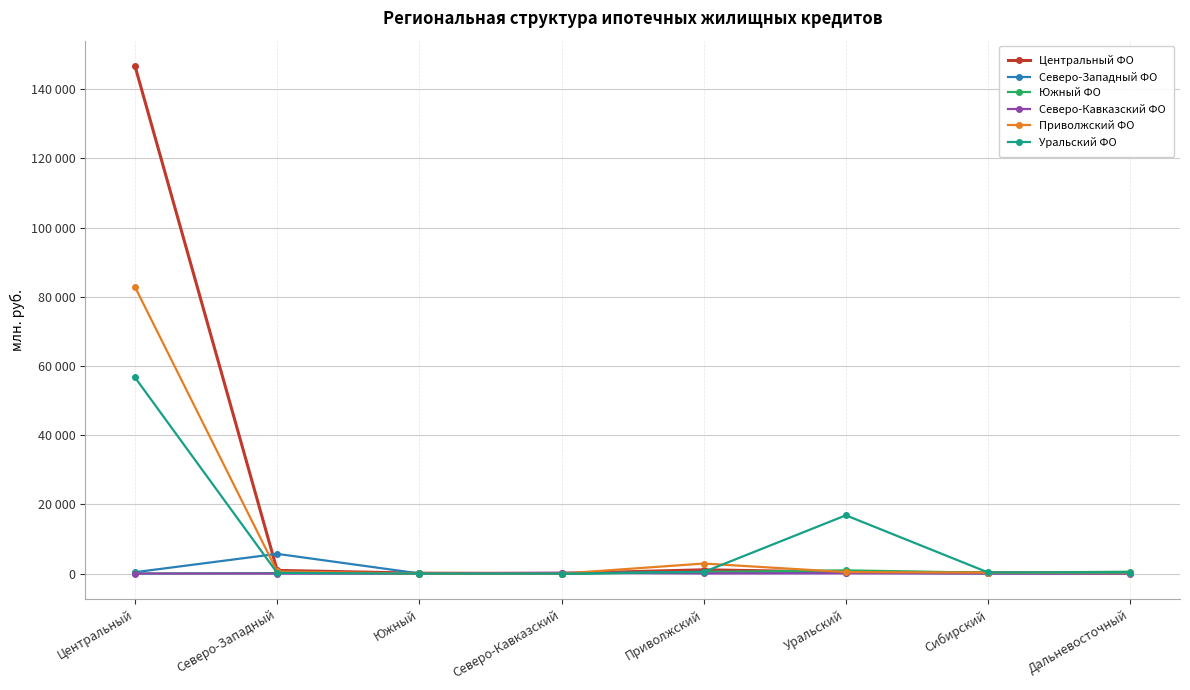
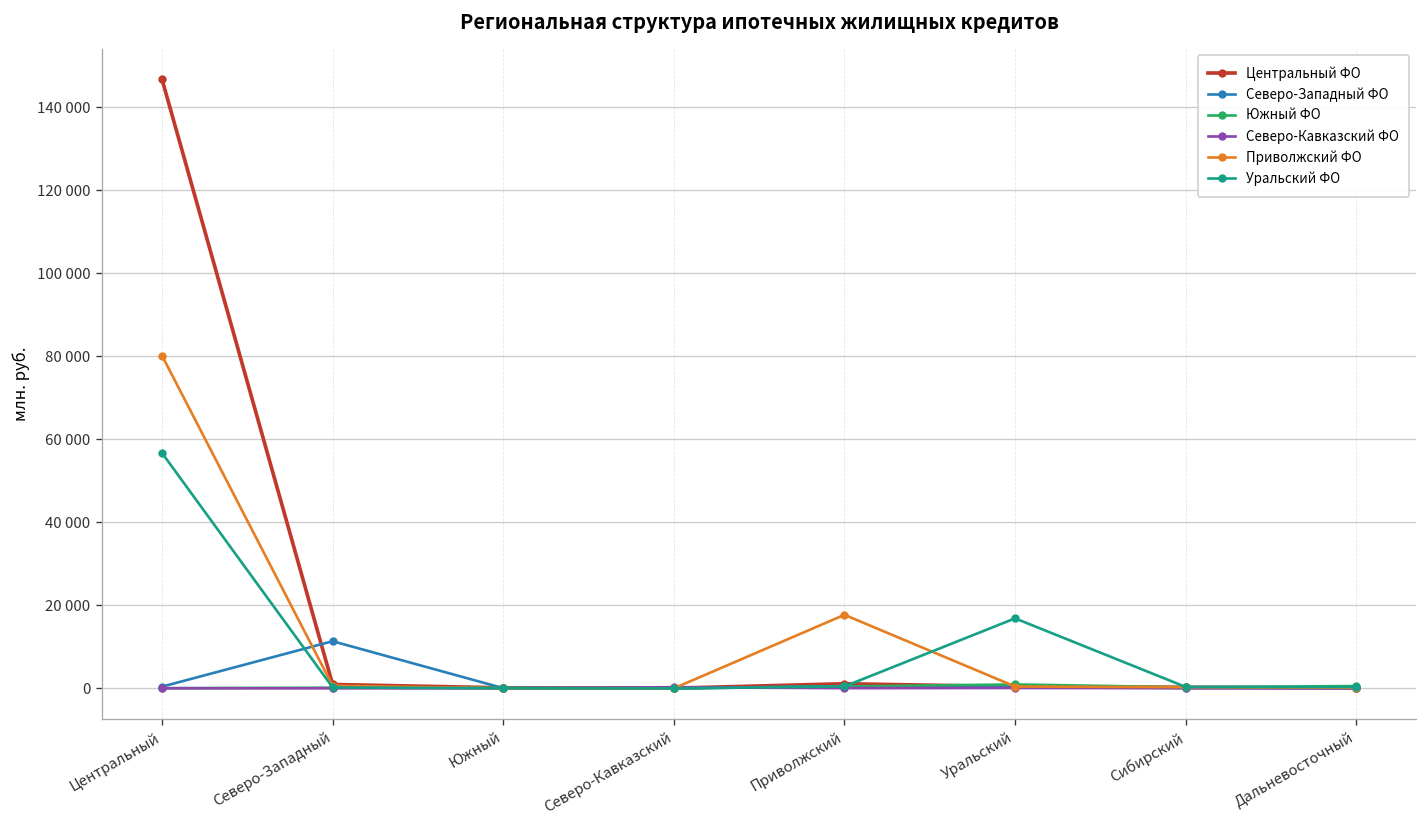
  {
    "Центральный ФО": {
      "Центральный": 147000
    },
    "Северо-Западный ФО": {
-     "Северо-Западный": 6000
+     "Северо-Западный": 11000
    },
    "Приволжский ФО": {
-     "Центральный": 83000,
-     "Приволжский": 3000
+     "Центральный": 80000,
+     "Приволжский": 18000
    }
  }
